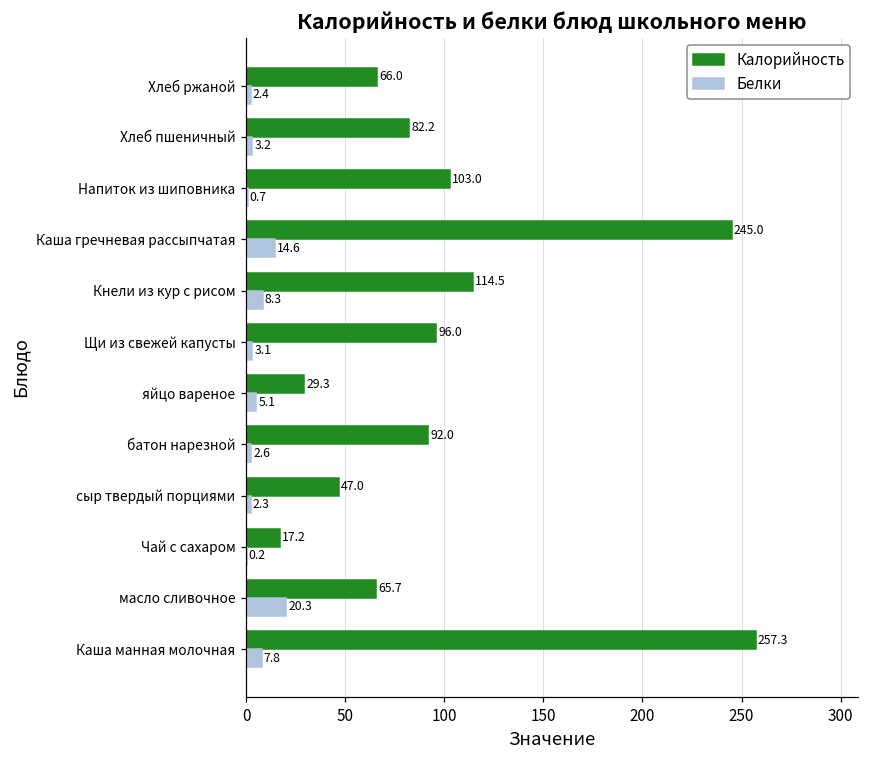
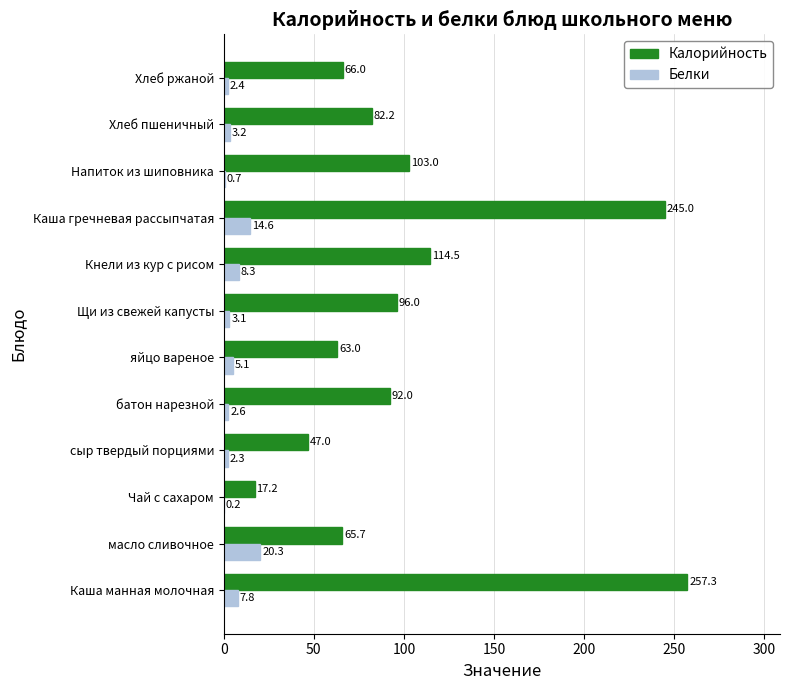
  {
    "Калорийность": {
      "Хлеб ржаной": 66.0,
      "Хлеб пшеничный": 82.2,
      "Напиток из шиповника": 103.0,
      "Каша гречневая рассыпчатая": 245.0,
      "Кнели из кур с рисом": 114.5,
      "Щи из свежей капусты": 96.0,
-     "яйцо вареное": 29.3,
+     "яйцо вареное": 63.0,
      "батон нарезной": 92.0,
      "сыр твердый порциями": 47.0,
      "Чай с сахаром": 17.2,
      "масло сливочное": 65.7,
      "Каша манная молочная": 257.3
    },
    "Белки": {
      "Хлеб ржаной": 2.4,
      "Хлеб пшеничный": 3.2,
      "Напиток из шиповника": 0.7,
      "Каша гречневая рассыпчатая": 14.6,
      "Кнели из кур с рисом": 8.3,
      "Щи из свежей капусты": 3.1,
      "яйцо вареное": 5.1,
      "батон нарезной": 2.6,
      "сыр твердый порциями": 2.3,
      "Чай с сахаром": 0.2,
      "масло сливочное": 20.3,
      "Каша манная молочная": 7.8
    }
  }
